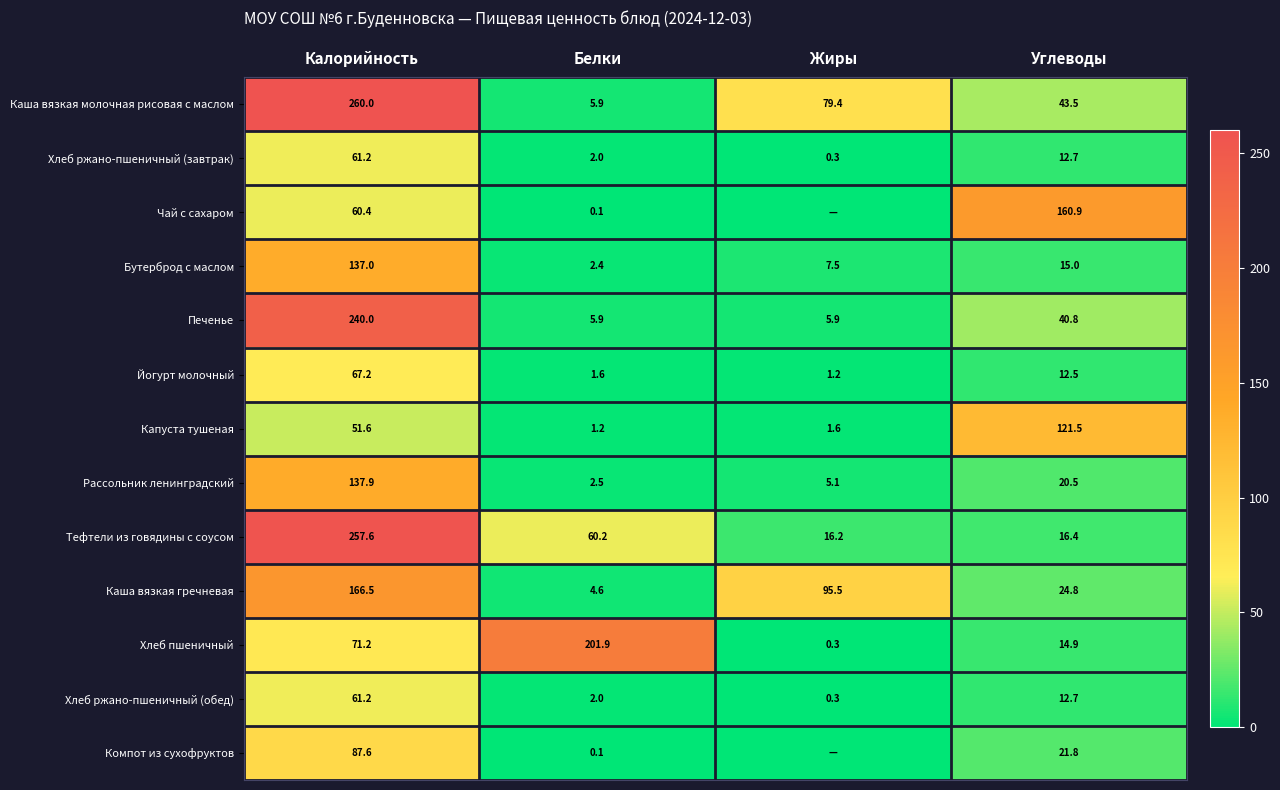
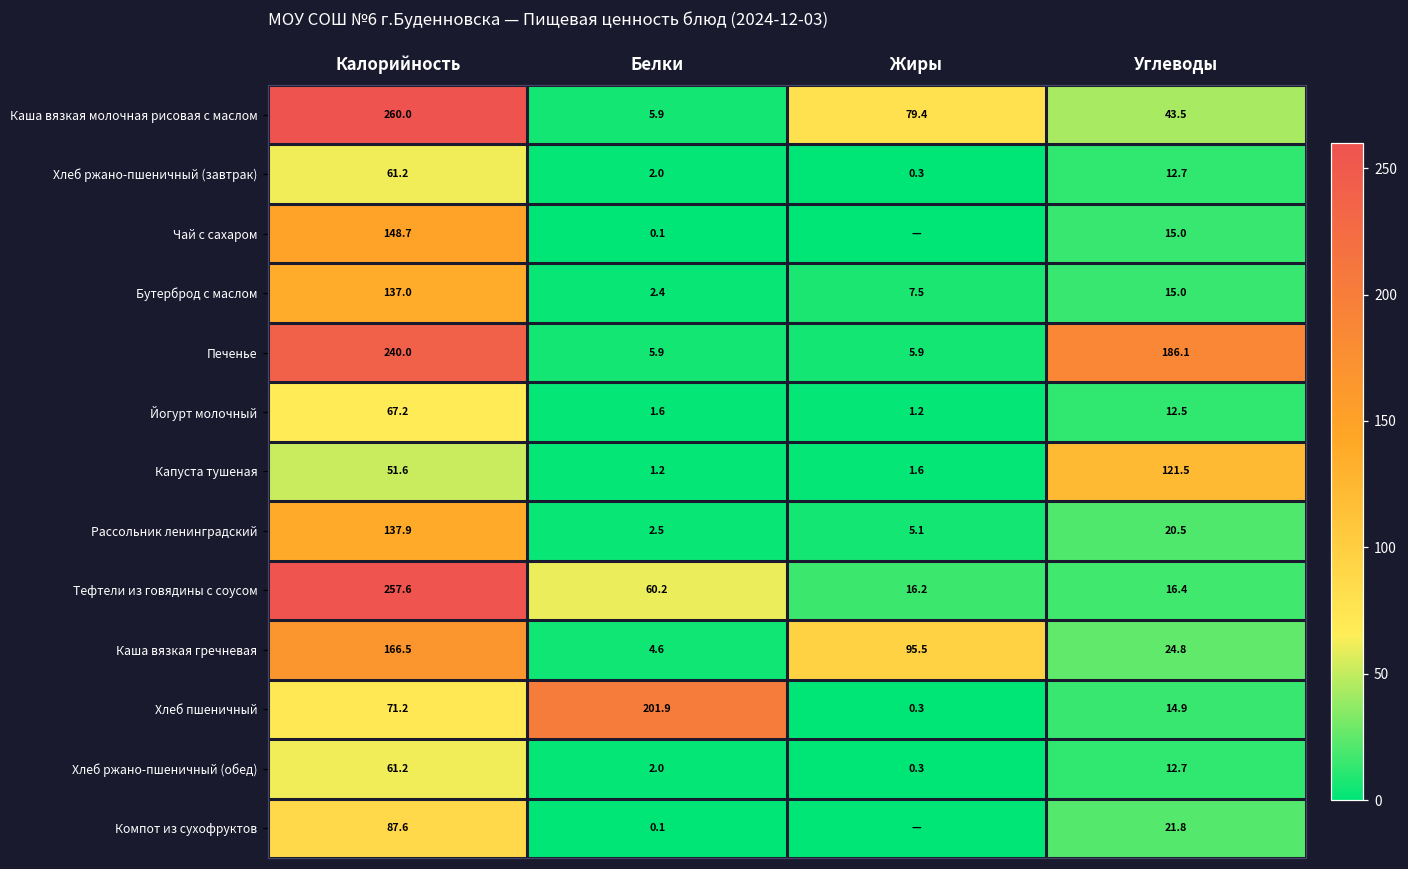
  {
    "Каша вязкая молочная рисовая с маслом": {
      "Калорийность": 260.0,
      "Белки": 5.9,
      "Жиры": 79.4,
      "Углеводы": 43.5
    },
    "Хлеб ржано-пшеничный (завтрак)": {
      "Калорийность": 61.2,
      "Белки": 2.0,
      "Жиры": 0.3,
      "Углеводы": 12.7
    },
    "Чай с сахаром": {
-     "Калорийность": 60.4,
+     "Калорийность": 148.7,
      "Белки": 0.1,
-     "Углеводы": 160.9
+     "Углеводы": 15.0
    },
    "Бутерброд с маслом": {
      "Калорийность": 137.0,
      "Белки": 2.4,
      "Жиры": 7.5,
      "Углеводы": 15.0
    },
    "Печенье": {
      "Калорийность": 240.0,
      "Белки": 5.9,
      "Жиры": 5.9,
-     "Углеводы": 40.8
+     "Углеводы": 186.1
    },
    "Йогурт молочный": {
      "Калорийность": 67.2,
      "Белки": 1.6,
      "Жиры": 1.2,
      "Углеводы": 12.5
    },
    "Капуста тушеная": {
      "Калорийность": 51.6,
      "Белки": 1.2,
      "Жиры": 1.6,
      "Углеводы": 121.5
    },
    "Рассольник ленинградский": {
      "Калорийность": 137.9,
      "Белки": 2.5,
      "Жиры": 5.1,
      "Углеводы": 20.5
    },
    "Тефтели из говядины с соусом": {
      "Калорийность": 257.6,
      "Белки": 60.2,
      "Жиры": 16.2,
      "Углеводы": 16.4
    },
    "Каша вязкая гречневая": {
      "Калорийность": 166.5,
      "Белки": 4.6,
      "Жиры": 95.5,
      "Углеводы": 24.8
    },
    "Хлеб пшеничный": {
      "Калорийность": 71.2,
      "Белки": 201.9,
      "Жиры": 0.3,
      "Углеводы": 14.9
    },
    "Хлеб ржано-пшеничный (обед)": {
      "Калорийность": 61.2,
      "Белки": 2.0,
      "Жиры": 0.3,
      "Углеводы": 12.7
    },
    "Компот из сухофруктов": {
      "Калорийность": 87.6,
      "Белки": 0.1,
      "Углеводы": 21.8
    }
  }
